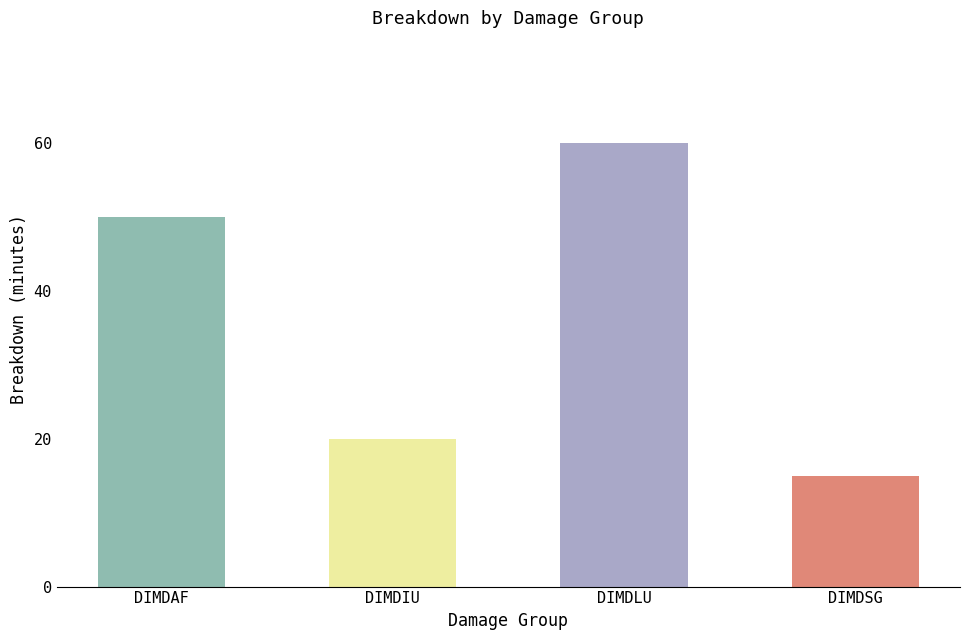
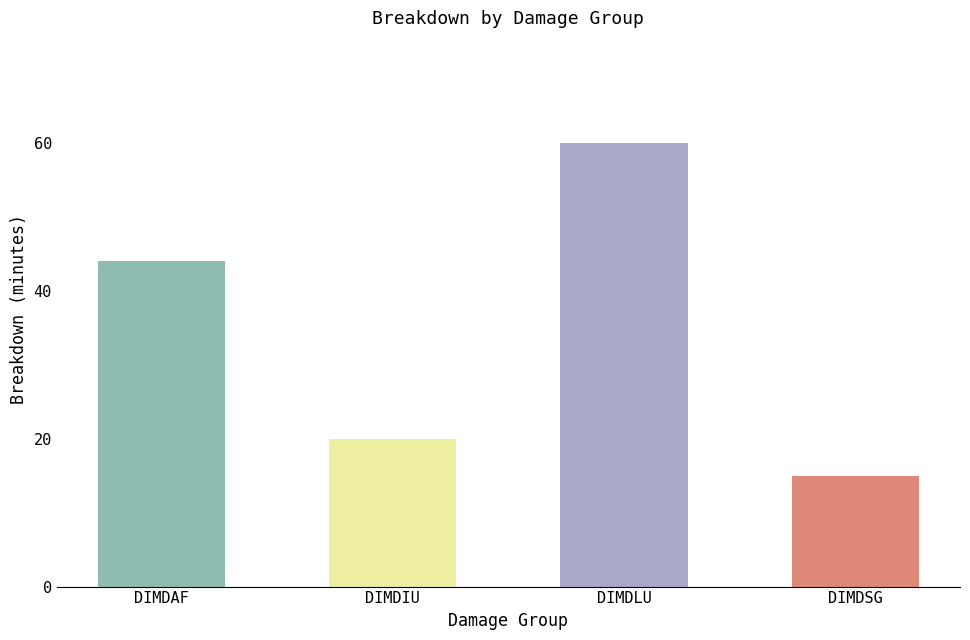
  {
-   "DIMDAF": 50,
+   "DIMDAF": 44,
    "DIMDIU": 20,
    "DIMDLU": 60,
    "DIMDSG": 15
  }
